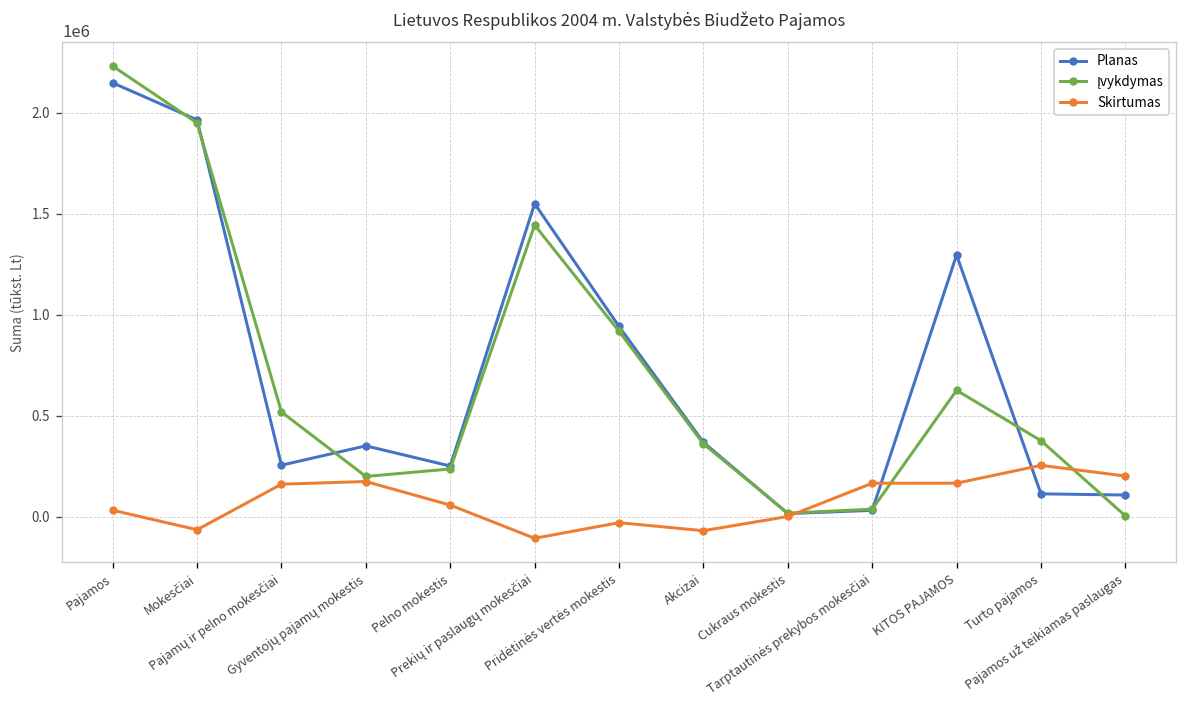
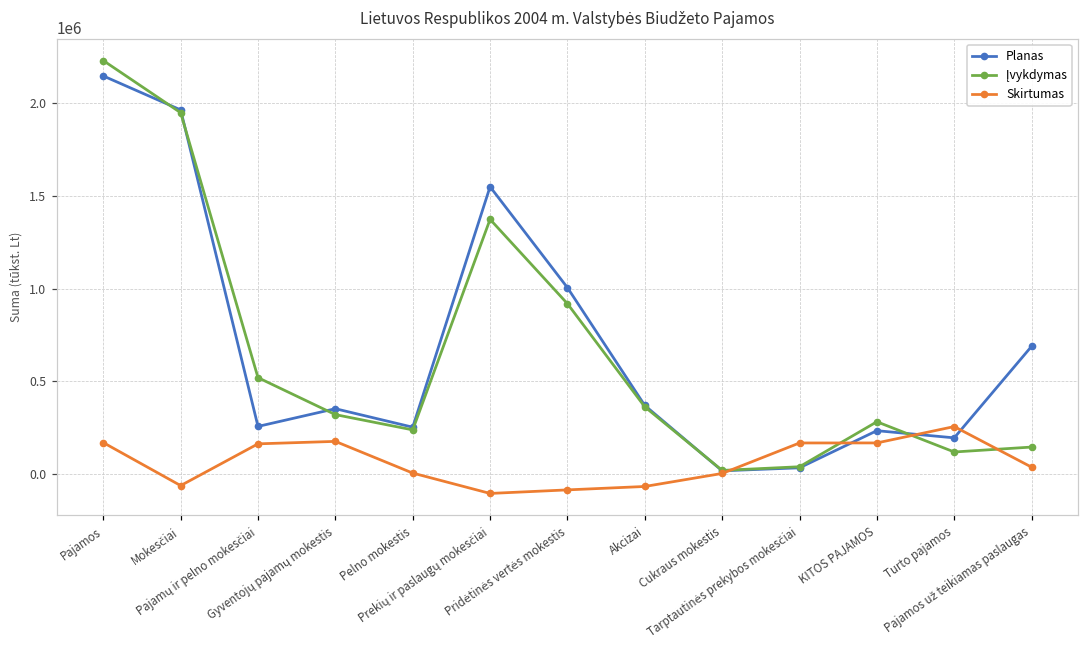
  {
    "Planas": {
      "Pajamos": 2150000,
      "Mokesčiai": 1970000,
      "Pajamų ir pelno mokesčiai": 260000,
      "Gyventojų pajamų mokestis": 350000,
      "Prekių ir paslaugų mokesčiai": 1550000,
-     "Pridėtinės vertės mokestis": 940000,
-     "KITOS PAJAMOS": 1300000,
-     "Turto pajamos": 110000,
-     "Pajamos už teikiamas paslaugas": 110000
+     "Pridėtinės vertės mokestis": 1010000,
+     "KITOS PAJAMOS": 230000,
+     "Turto pajamos": 190000,
+     "Pajamos už teikiamas paslaugas": 690000
    },
    "Įvykdymas": {
      "Pajamos": 2230000,
      "Mokesčiai": 1950000,
      "Pajamų ir pelno mokesčiai": 520000,
-     "Gyventojų pajamų mokestis": 200000,
-     "Prekių ir paslaugų mokesčiai": 1440000,
+     "Gyventojų pajamų mokestis": 320000,
+     "Prekių ir paslaugų mokesčiai": 1370000,
      "Pridėtinės vertės mokestis": 920000,
-     "KITOS PAJAMOS": 630000,
-     "Turto pajamos": 380000,
-     "Pajamos už teikiamas paslaugas": 10000
+     "KITOS PAJAMOS": 280000,
+     "Turto pajamos": 120000,
+     "Pajamos už teikiamas paslaugas": 140000
    },
    "Skirtumas": {
-     "Pajamos": 30000,
+     "Pajamos": 170000,
      "Mokesčiai": -60000,
      "Pajamų ir pelno mokesčiai": 160000,
      "Gyventojų pajamų mokestis": 180000,
-     "Pelno mokestis": 60000,
+     "Pelno mokestis": 0,
      "Prekių ir paslaugų mokesčiai": -110000,
-     "Pridėtinės vertės mokestis": -30000,
+     "Pridėtinės vertės mokestis": -90000,
      "Akcizai": -70000,
      "Tarptautinės prekybos mokesčiai": 170000,
      "KITOS PAJAMOS": 170000,
      "Turto pajamos": 260000,
-     "Pajamos už teikiamas paslaugas": 200000
+     "Pajamos už teikiamas paslaugas": 40000
    }
  }
